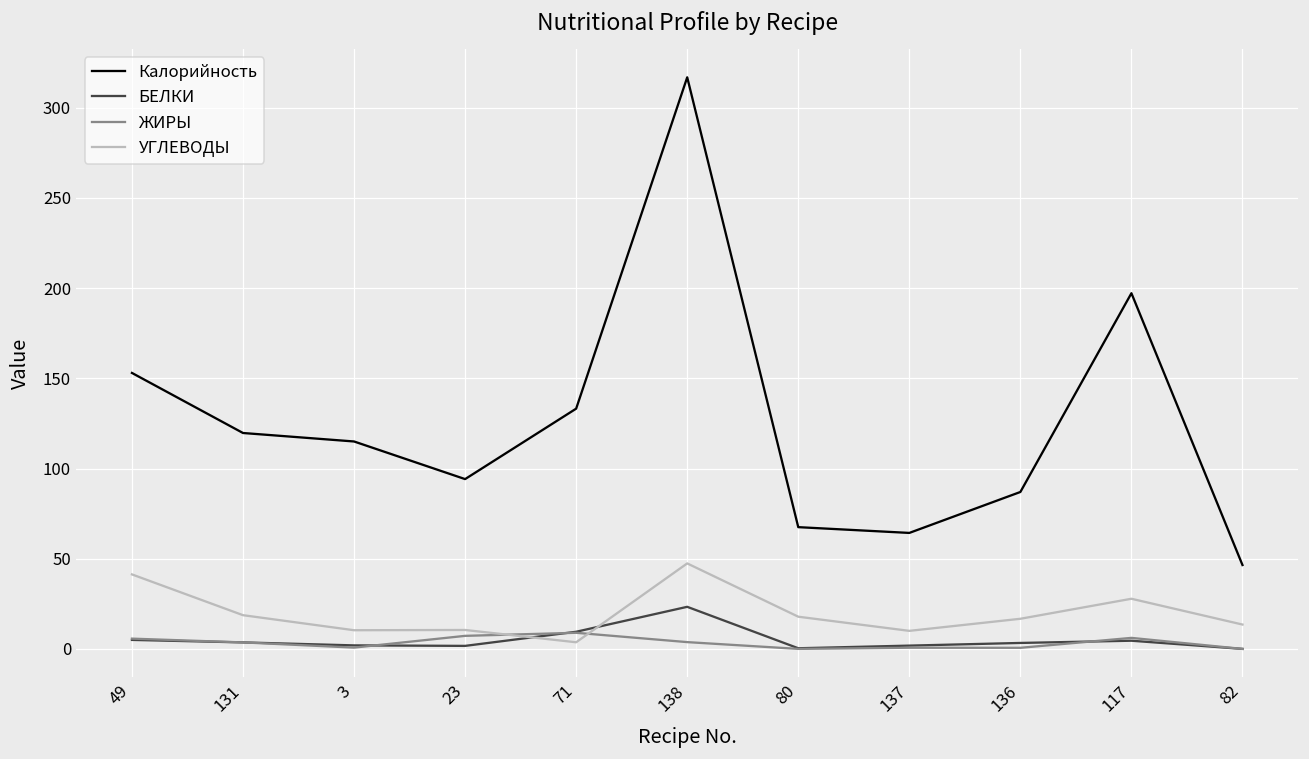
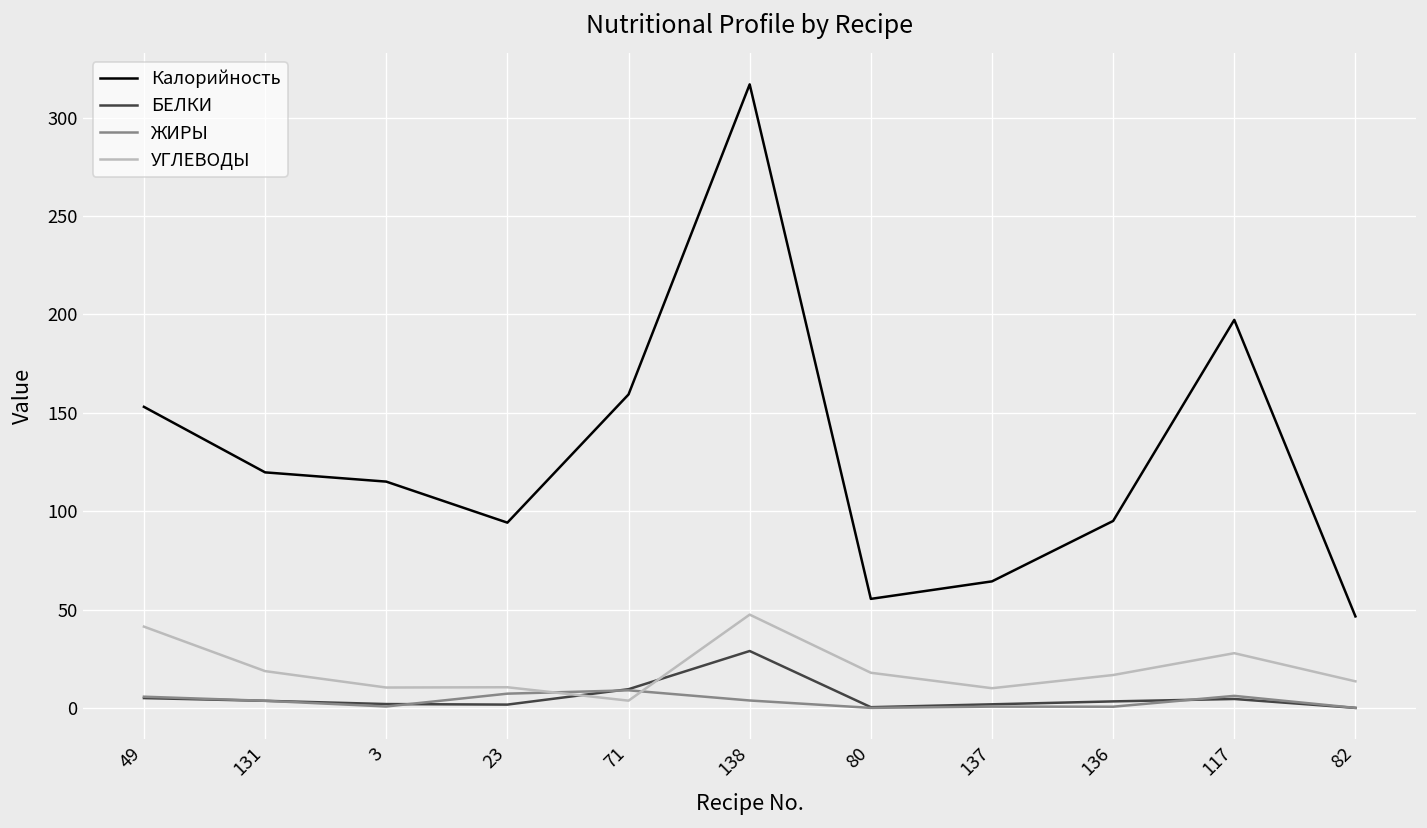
  {
    "Калорийность": {
      "49": 153,
      "131": 120,
      "3": 115,
      "23": 94,
-     "71": 133,
+     "71": 159,
      "138": 317,
-     "80": 68,
+     "80": 55,
      "137": 64,
-     "136": 87,
+     "136": 95,
      "117": 197,
      "82": 47
    },
    "БЕЛКИ": {
      "23": 2,
-     "138": 23,
+     "138": 29,
      "136": 3,
      "117": 5
    },
    "ЖИРЫ": {
      "23": 7,
      "138": 4,
      "136": 1,
      "117": 6
    },
    "УГЛЕВОДЫ": {
      "49": 41,
      "131": 19,
      "3": 10,
      "23": 10,
      "71": 4,
      "138": 47,
      "80": 18,
      "137": 10,
      "136": 17,
      "117": 28,
      "82": 14
    }
  }
